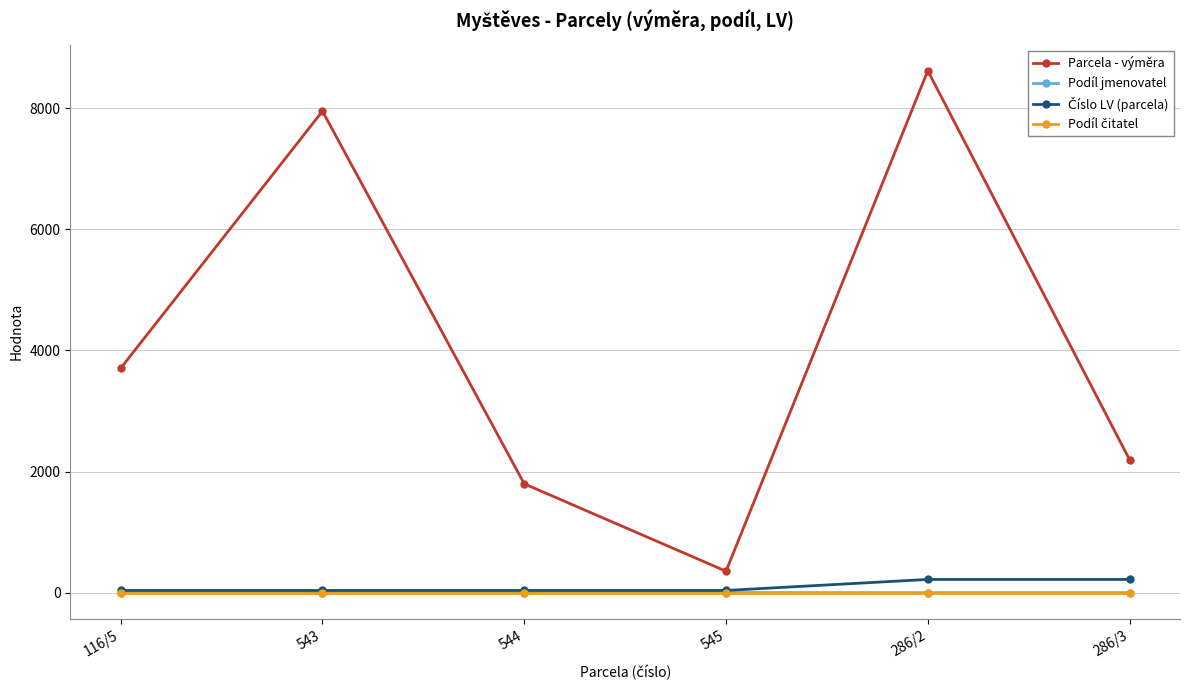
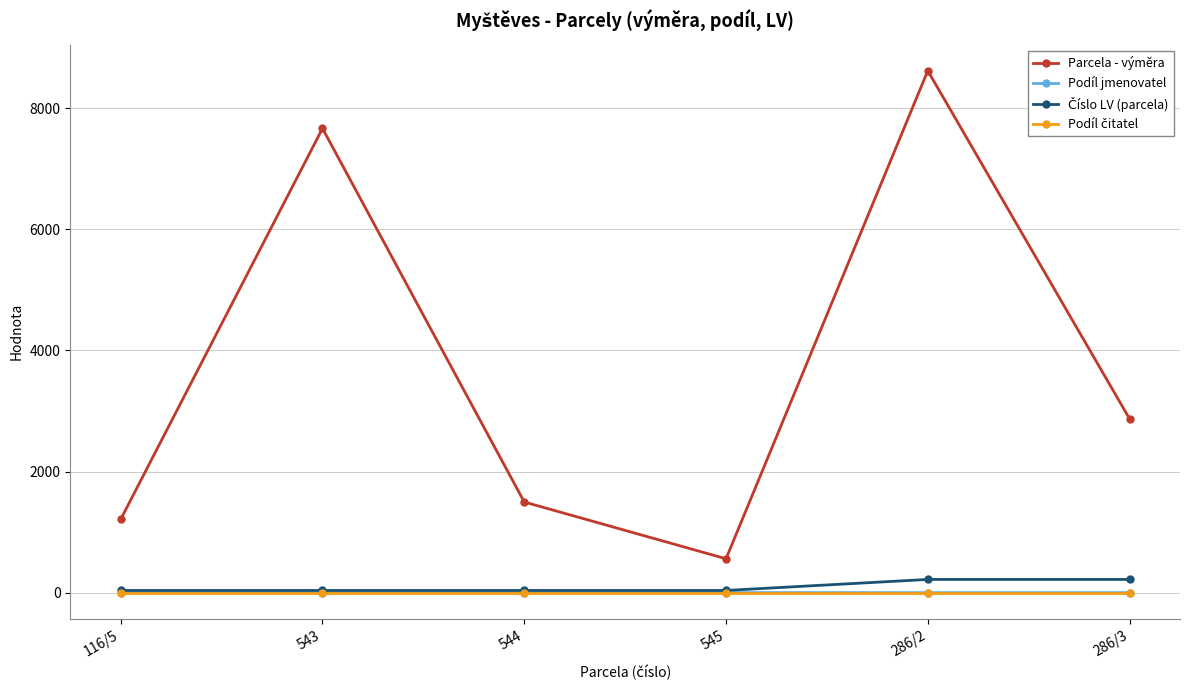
  {
    "Parcela - výměra": {
-     "116/5": 3700,
-     "543": 7900,
-     "544": 1800,
-     "545": 400,
+     "116/5": 1200,
+     "543": 7700,
+     "544": 1500,
+     "545": 600,
      "286/2": 8600,
-     "286/3": 2200
+     "286/3": 2900
    },
    "Podíl čitatel": {
      "286/2": 0,
      "286/3": 0
    },
    "Číslo LV (parcela)": {
      "286/2": 200,
      "286/3": 200
    }
  }
